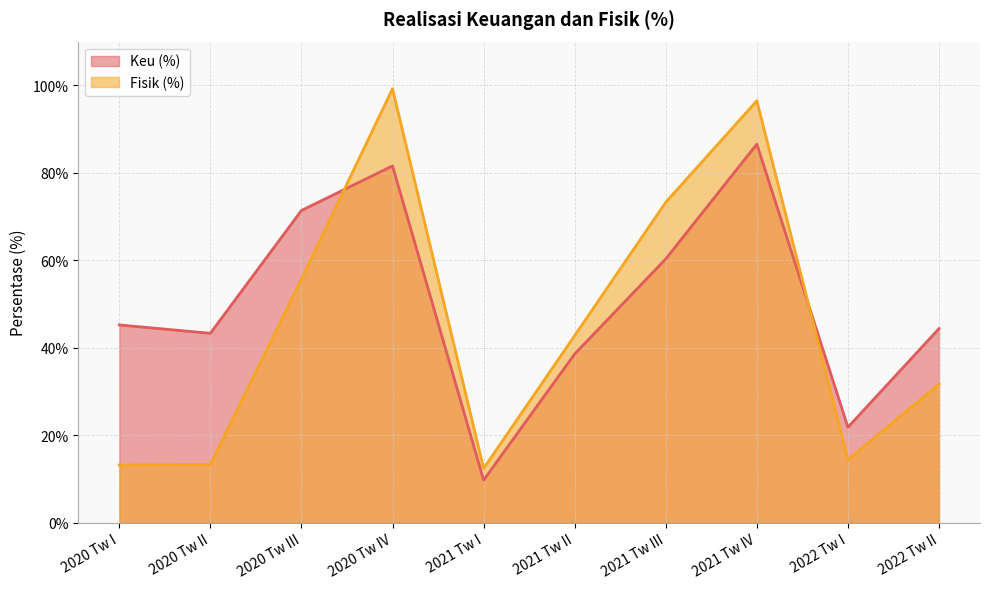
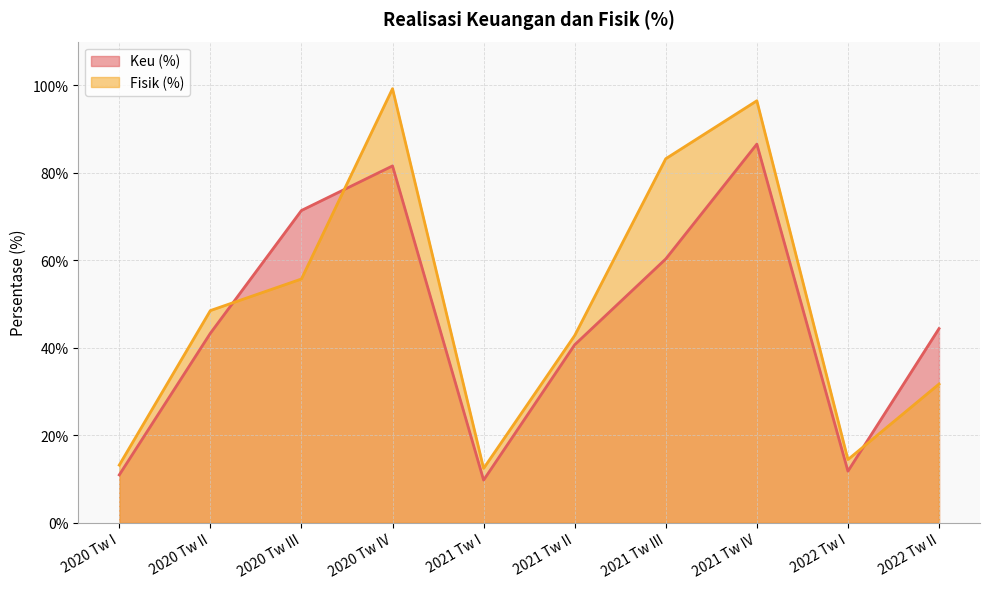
  {
    "Keu (%)": {
-     "2020 Tw I": "45%",
+     "2020 Tw I": "11%",
      "2020 Tw II": "43%",
      "2020 Tw III": "71%",
      "2020 Tw IV": "82%",
      "2021 Tw I": "10%",
-     "2021 Tw II": "39%",
+     "2021 Tw II": "41%",
      "2021 Tw III": "60%",
      "2021 Tw IV": "87%",
-     "2022 Tw I": "22%",
+     "2022 Tw I": "12%",
      "2022 Tw II": "44%"
    },
    "Fisik (%)": {
      "2020 Tw I": "13%",
-     "2020 Tw II": "13%",
+     "2020 Tw II": "49%",
      "2020 Tw III": "56%",
      "2020 Tw IV": "99%",
      "2021 Tw I": "12%",
      "2021 Tw II": "43%",
-     "2021 Tw III": "73%",
+     "2021 Tw III": "83%",
      "2021 Tw IV": "96%",
      "2022 Tw I": "14%",
      "2022 Tw II": "32%"
    }
  }
